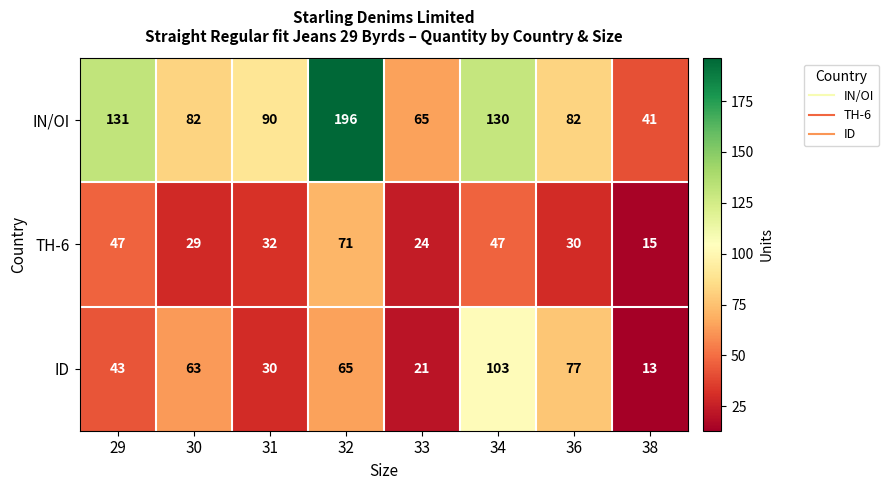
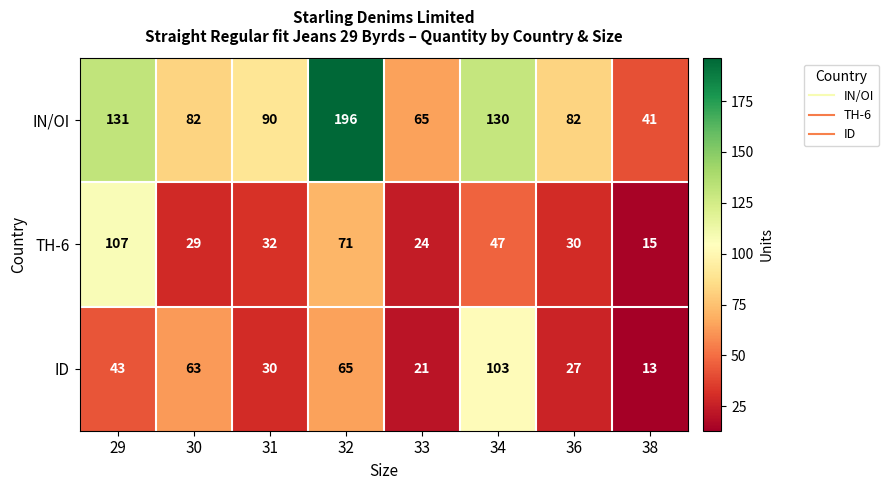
  {
    "IN/OI": {
      "29": 131,
      "30": 82,
      "31": 90,
      "32": 196,
      "33": 65,
      "34": 130,
      "36": 82,
      "38": 41
    },
    "TH-6": {
-     "29": 47,
+     "29": 107,
      "30": 29,
      "31": 32,
      "32": 71,
      "33": 24,
      "34": 47,
      "36": 30,
      "38": 15
    },
    "ID": {
      "29": 43,
      "30": 63,
      "31": 30,
      "32": 65,
      "33": 21,
      "34": 103,
-     "36": 77,
+     "36": 27,
      "38": 13
    }
  }
